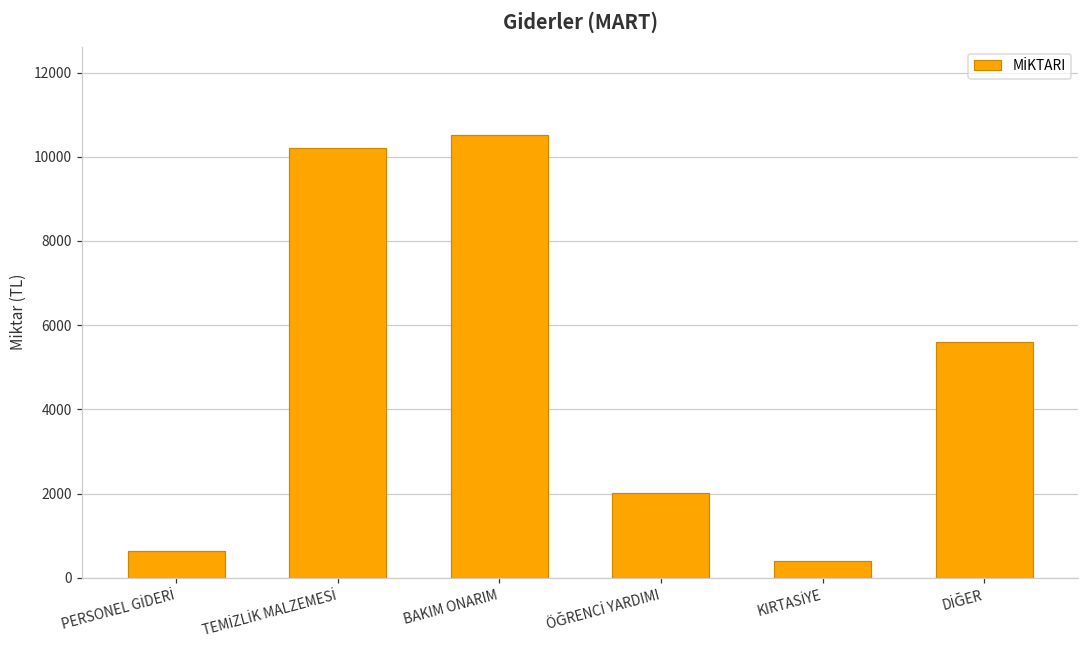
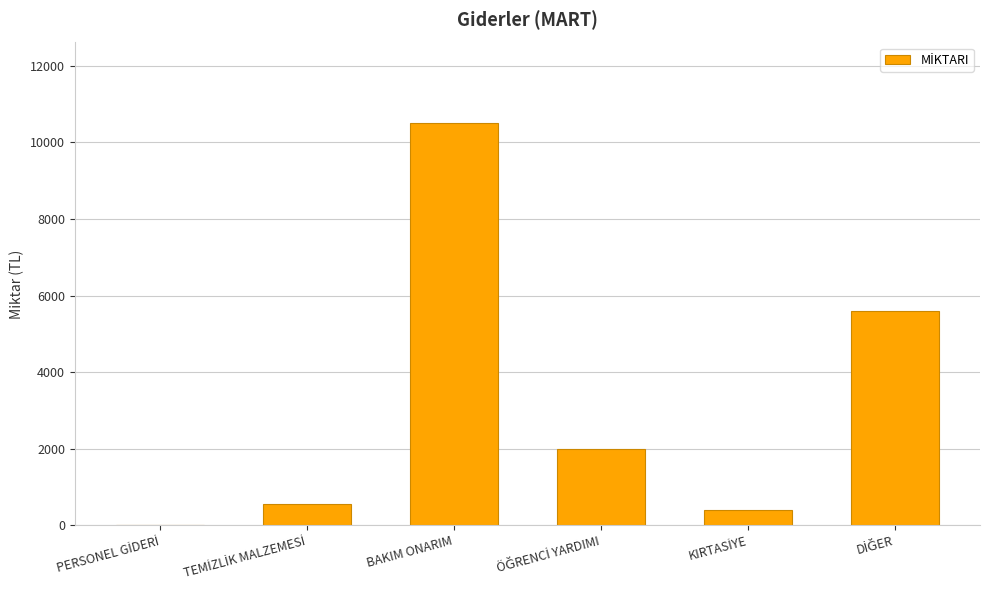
  {
-   "PERSONEL GİDERİ": 600,
-   "TEMİZLİK MALZEMESİ": 10200,
+   "PERSONEL GİDERİ": 0,
+   "TEMİZLİK MALZEMESİ": 600,
    "BAKIM ONARIM": 10500,
    "ÖĞRENCİ YARDIMI": 2000,
    "KIRTASİYE": 400,
    "DİĞER": 5600
  }
